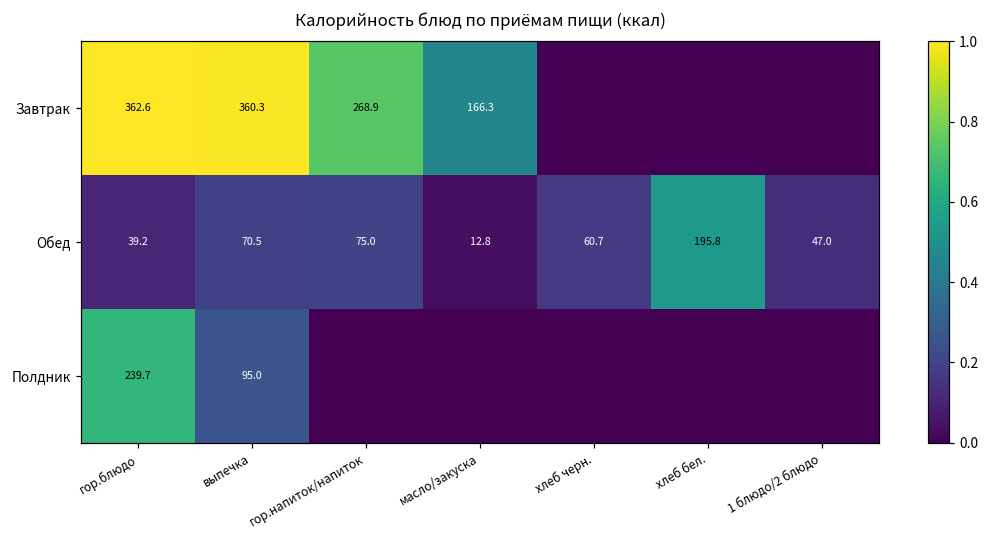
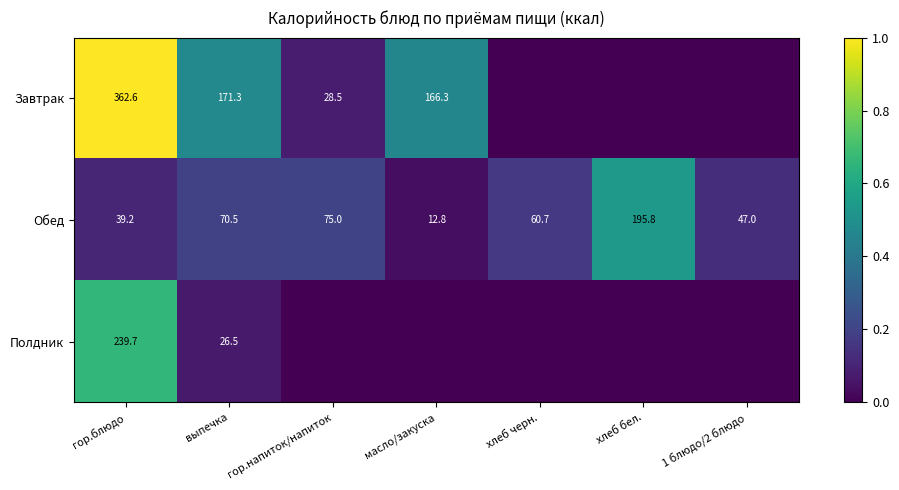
  {
    "Завтрак": {
      "гор.блюдо": 362.6,
-     "выпечка": 360.3,
-     "гор.напиток/напиток": 268.9,
+     "выпечка": 171.3,
+     "гор.напиток/напиток": 28.5,
      "масло/закуска": 166.3
    },
    "Обед": {
      "гор.блюдо": 39.2,
      "выпечка": 70.5,
      "гор.напиток/напиток": 75.0,
      "масло/закуска": 12.8,
      "хлеб черн.": 60.7,
      "хлеб бел.": 195.8,
      "1 блюдо/2 блюдо": 47.0
    },
    "Полдник": {
      "гор.блюдо": 239.7,
-     "выпечка": 95.0
+     "выпечка": 26.5
    }
  }
